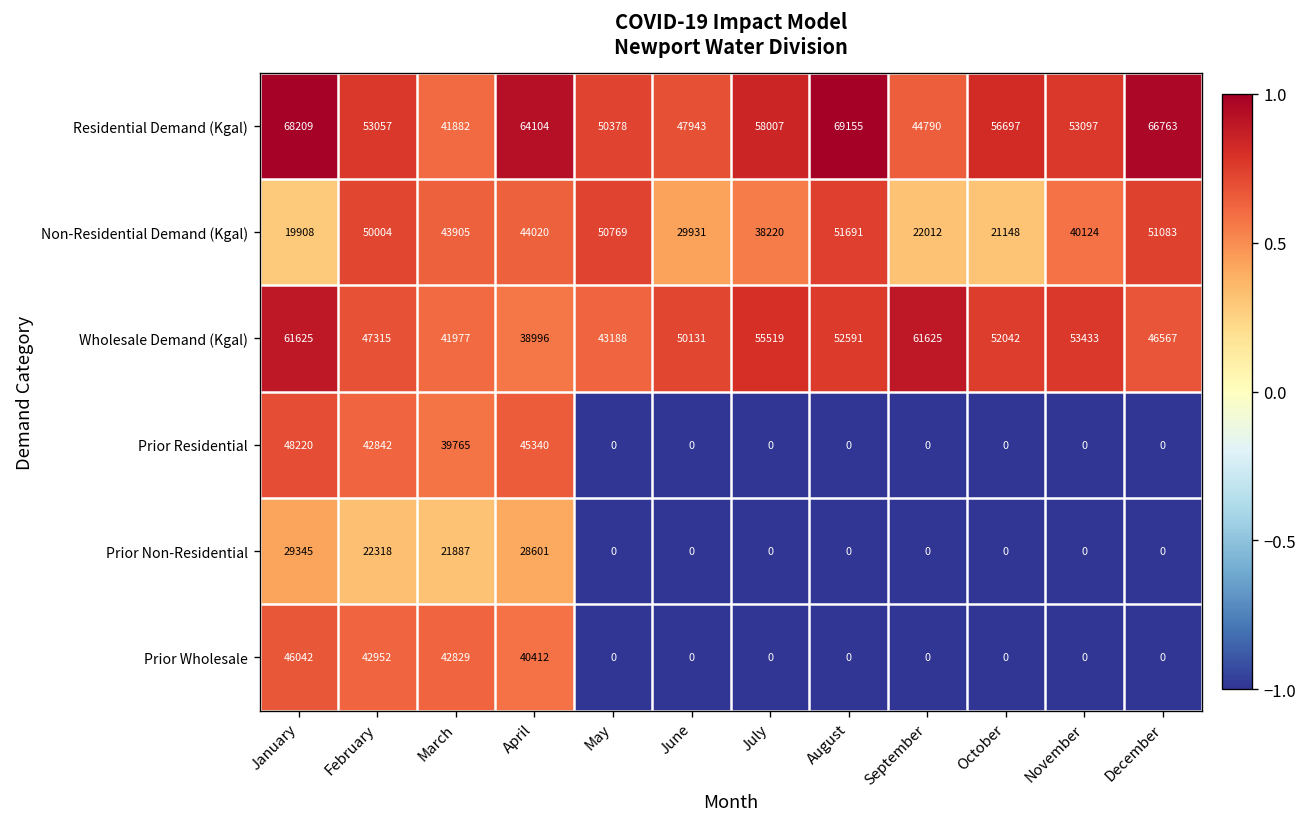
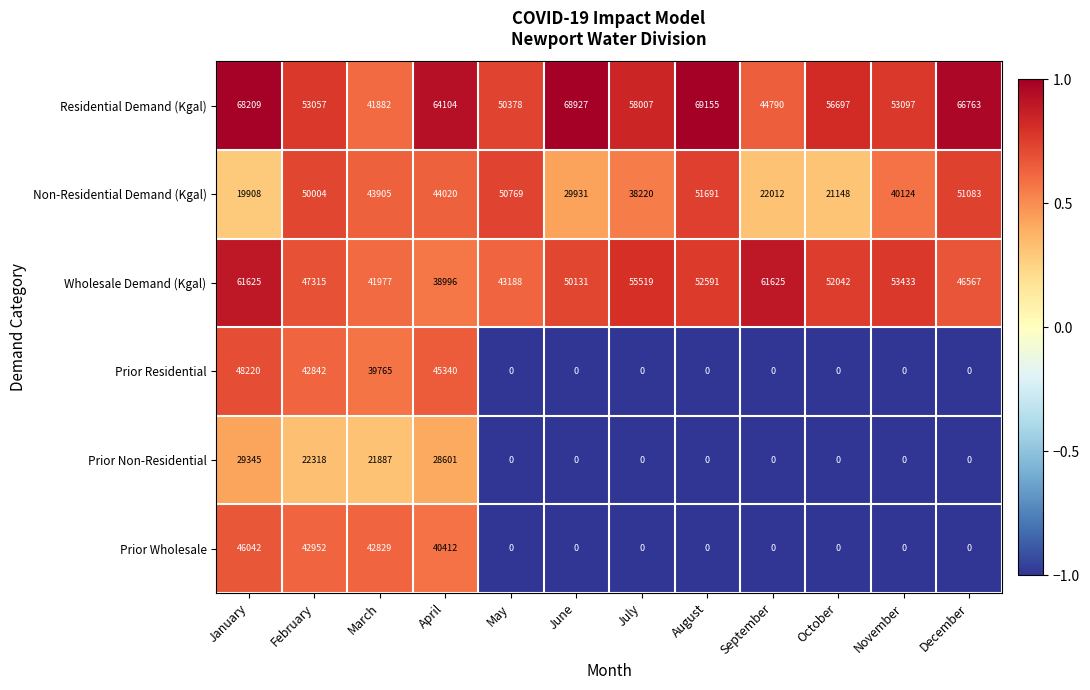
  {
    "Residential Demand (Kgal)": {
      "January": 68209,
      "February": 53057,
      "March": 41882,
      "April": 64104,
      "May": 50378,
-     "June": 47943,
+     "June": 68927,
      "July": 58007,
      "August": 69155,
      "September": 44790,
      "October": 56697,
      "November": 53097,
      "December": 66763
    },
    "Non-Residential Demand (Kgal)": {
      "January": 19908,
      "February": 50004,
      "March": 43905,
      "April": 44020,
      "May": 50769,
      "June": 29931,
      "July": 38220,
      "August": 51691,
      "September": 22012,
      "October": 21148,
      "November": 40124,
      "December": 51083
    },
    "Wholesale Demand (Kgal)": {
      "January": 61625,
      "February": 47315,
      "March": 41977,
      "April": 38996,
      "May": 43188,
      "June": 50131,
      "July": 55519,
      "August": 52591,
      "September": 61625,
      "October": 52042,
      "November": 53433,
      "December": 46567
    },
    "Prior Residential": {
      "January": 48220,
      "February": 42842,
      "March": 39765,
      "April": 45340,
      "May": 0,
      "June": 0,
      "July": 0,
      "August": 0,
      "September": 0,
      "October": 0,
      "November": 0,
      "December": 0
    },
    "Prior Non-Residential": {
      "January": 29345,
      "February": 22318,
      "March": 21887,
      "April": 28601,
      "May": 0,
      "June": 0,
      "July": 0,
      "August": 0,
      "September": 0,
      "October": 0,
      "November": 0,
      "December": 0
    },
    "Prior Wholesale": {
      "January": 46042,
      "February": 42952,
      "March": 42829,
      "April": 40412,
      "May": 0,
      "June": 0,
      "July": 0,
      "August": 0,
      "September": 0,
      "October": 0,
      "November": 0,
      "December": 0
    }
  }
